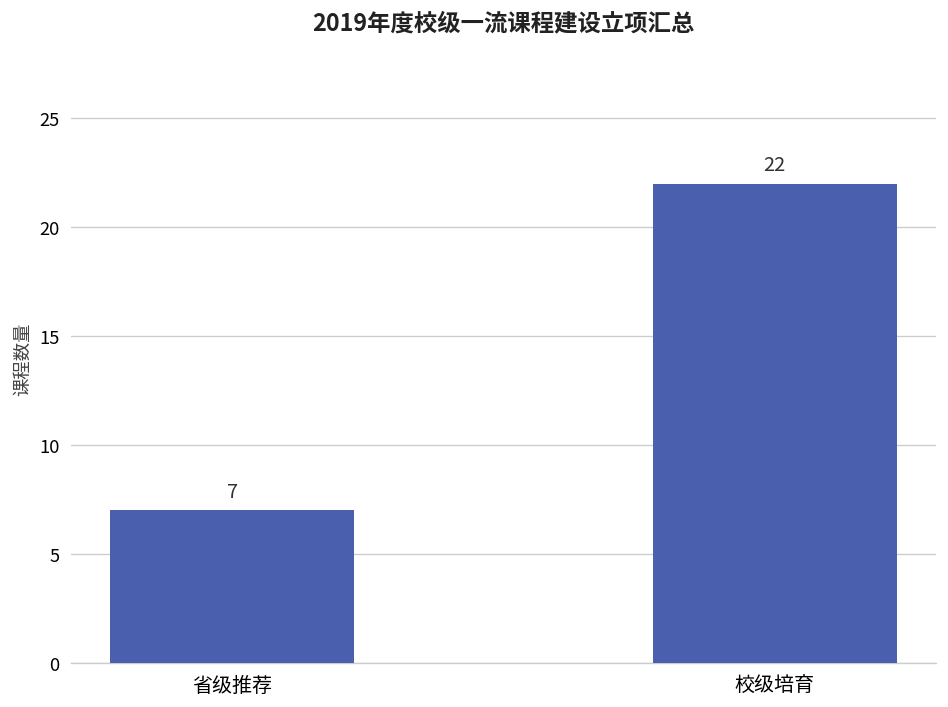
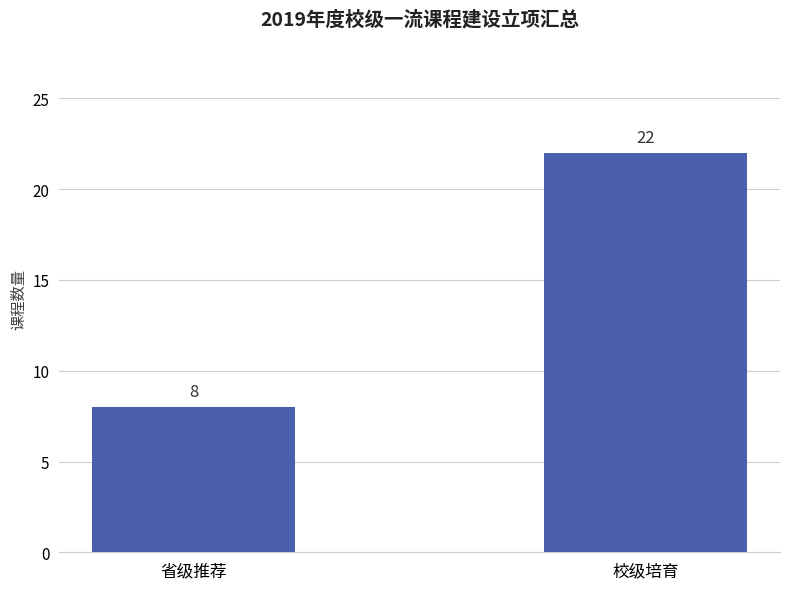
  {
-   "省级推荐": 7,
+   "省级推荐": 8,
    "校级培育": 22
  }
